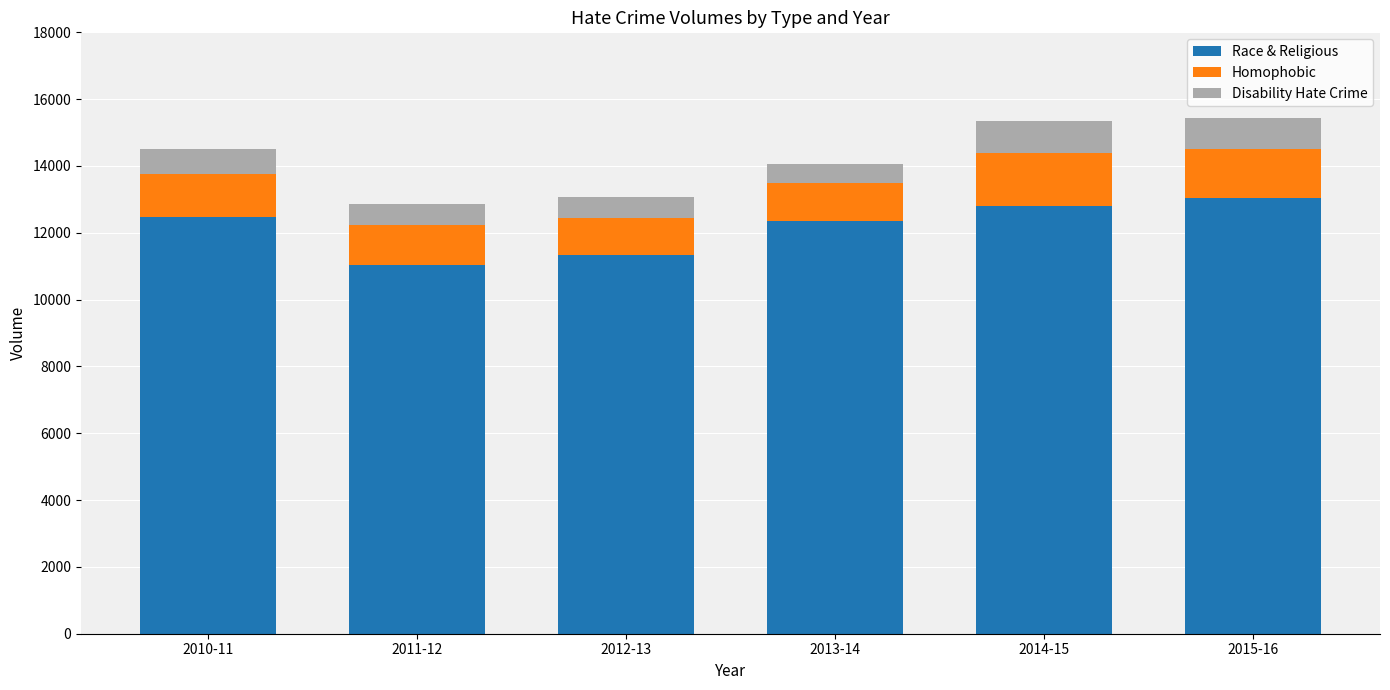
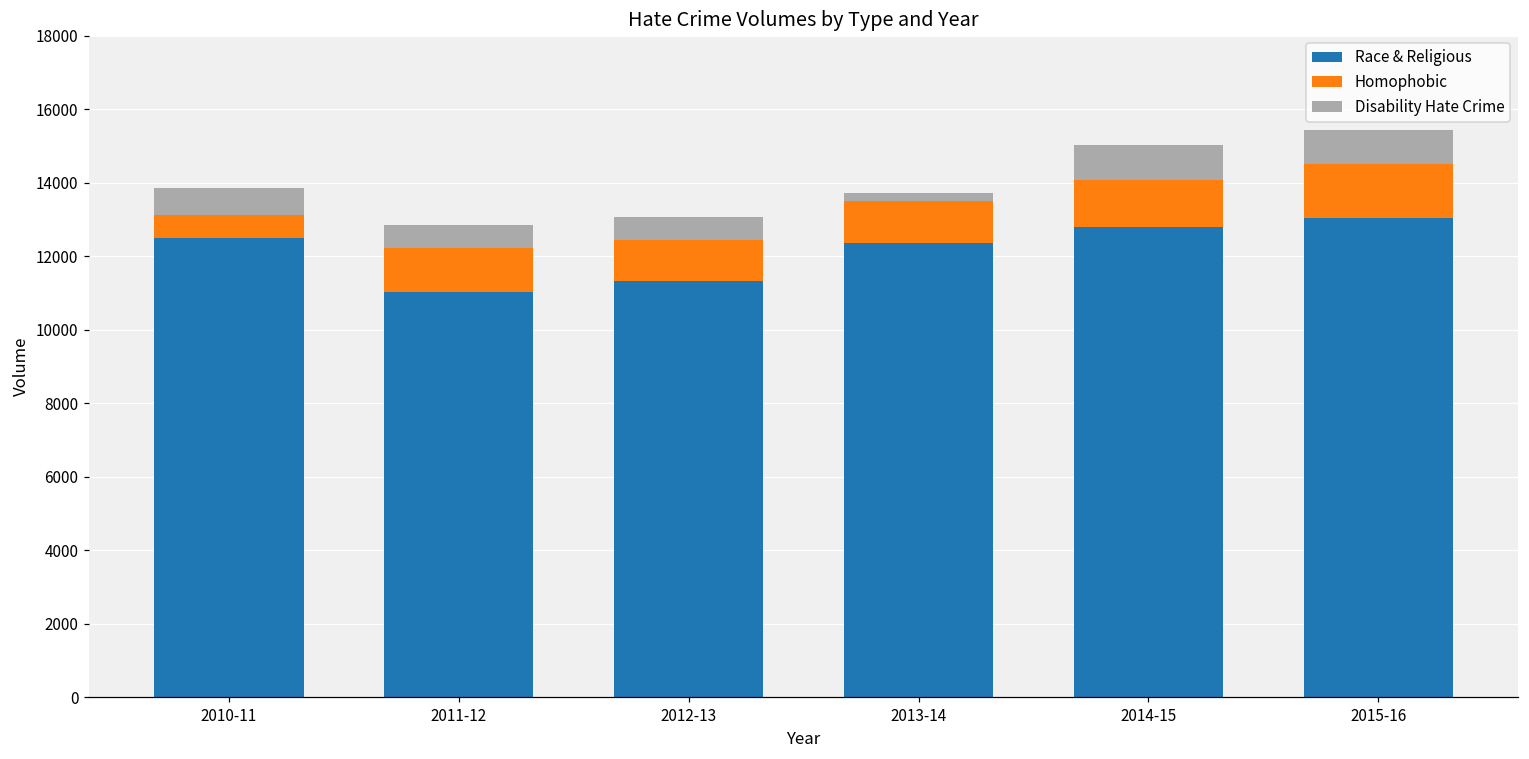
  {
    "Race & Religious": {
      "2010-11": 12500,
      "2011-12": 11000,
      "2012-13": 11300,
      "2013-14": 12400,
      "2014-15": 12800,
      "2015-16": 13000
    },
    "Homophobic": {
-     "2010-11": 1300,
+     "2010-11": 600,
      "2011-12": 1200,
      "2012-13": 1100,
      "2013-14": 1100,
-     "2014-15": 1600,
+     "2014-15": 1300,
      "2015-16": 1500
    },
    "Disability Hate Crime": {
      "2010-11": 700,
      "2011-12": 600,
      "2012-13": 600,
-     "2013-14": 600,
+     "2013-14": 200,
      "2014-15": 900,
      "2015-16": 900
    }
  }
